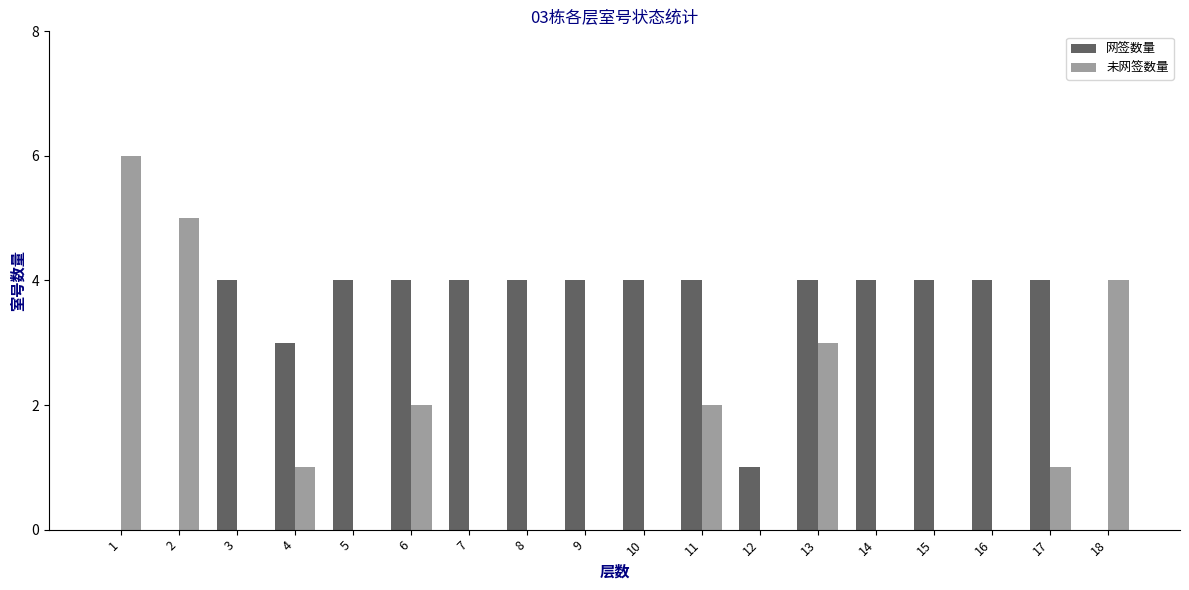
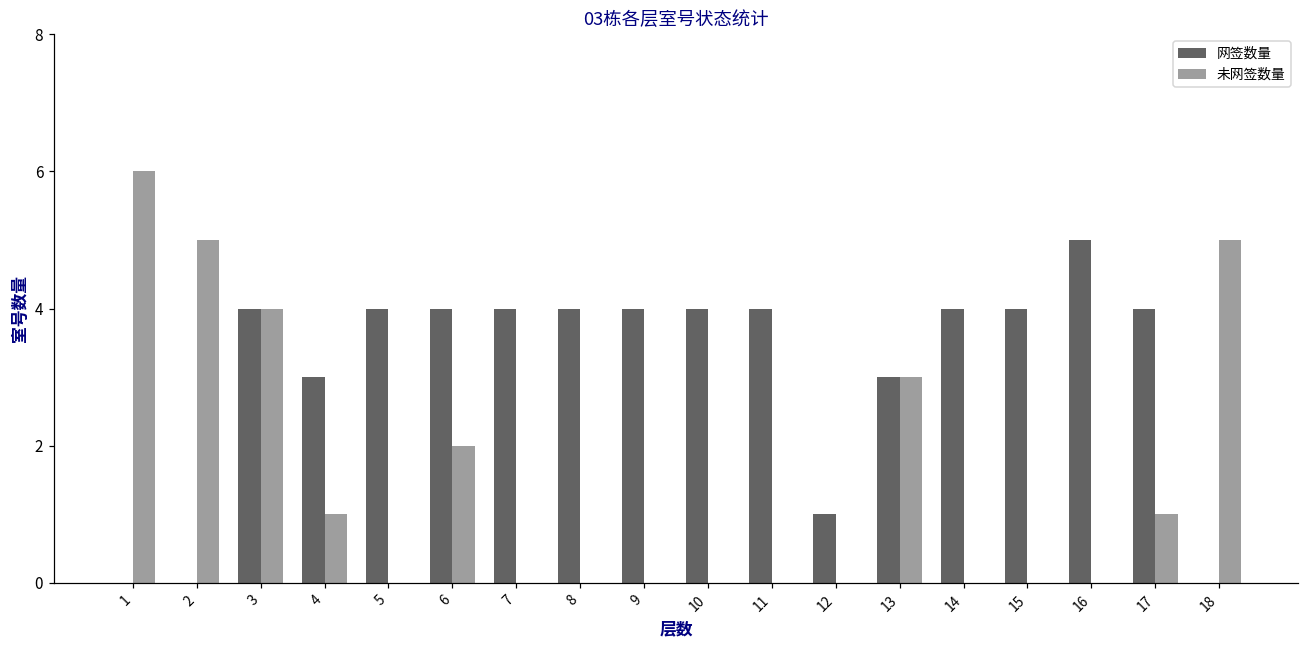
  {
    "网签数量": {
      "1": 0,
      "2": 0,
      "3": 4,
      "4": 3,
      "5": 4,
      "6": 4,
      "7": 4,
      "8": 4,
      "9": 4,
      "10": 4,
      "11": 4,
      "12": 1,
-     "13": 4,
+     "13": 3,
      "14": 4,
      "15": 4,
-     "16": 4,
+     "16": 5,
      "17": 4,
      "18": 0
    },
    "未网签数量": {
      "1": 6,
      "2": 5,
-     "3": 0,
+     "3": 4,
      "4": 1,
      "5": 0,
      "6": 2,
      "7": 0,
      "8": 0,
      "9": 0,
      "10": 0,
-     "11": 2,
+     "11": 0,
      "12": 0,
      "13": 3,
      "14": 0,
      "15": 0,
      "16": 0,
      "17": 1,
-     "18": 4
+     "18": 5
    }
  }
